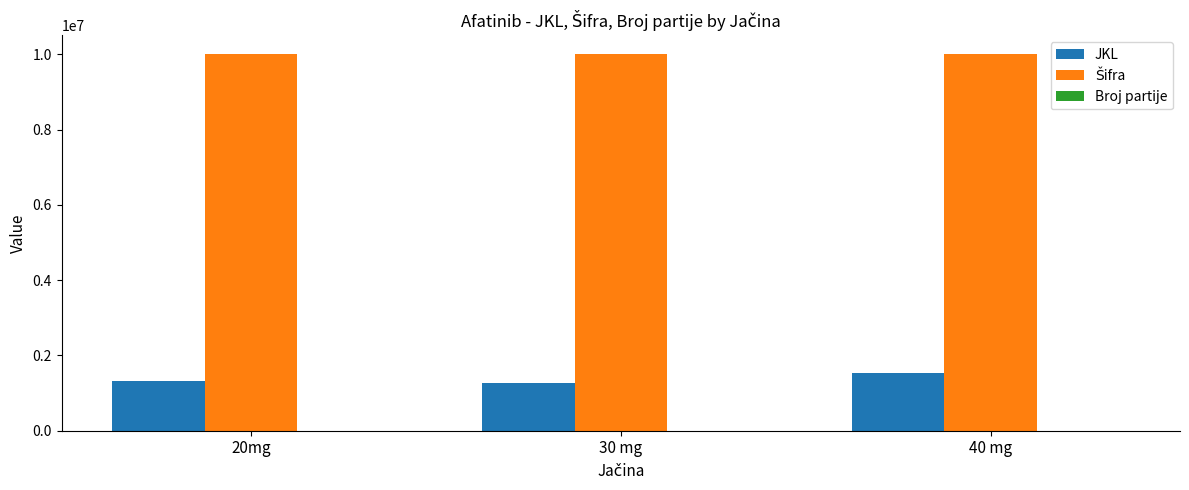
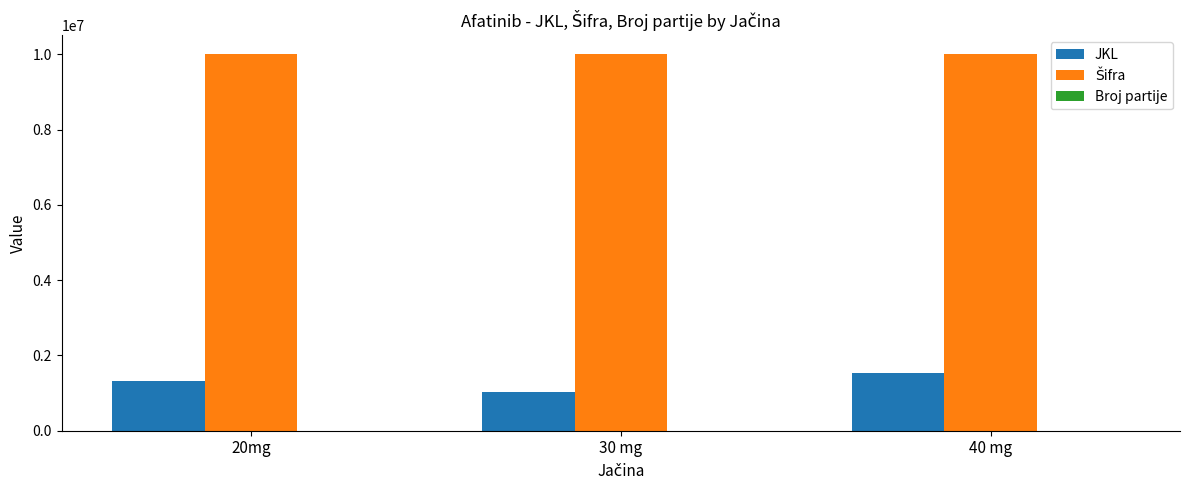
  {
    "JKL": {
      "20mg": 1300000,
-     "30 mg": 1300000,
+     "30 mg": 1000000,
      "40 mg": 1500000
    },
    "Šifra": {
      "20mg": 10000000,
      "30 mg": 10000000,
      "40 mg": 10000000
    }
  }
